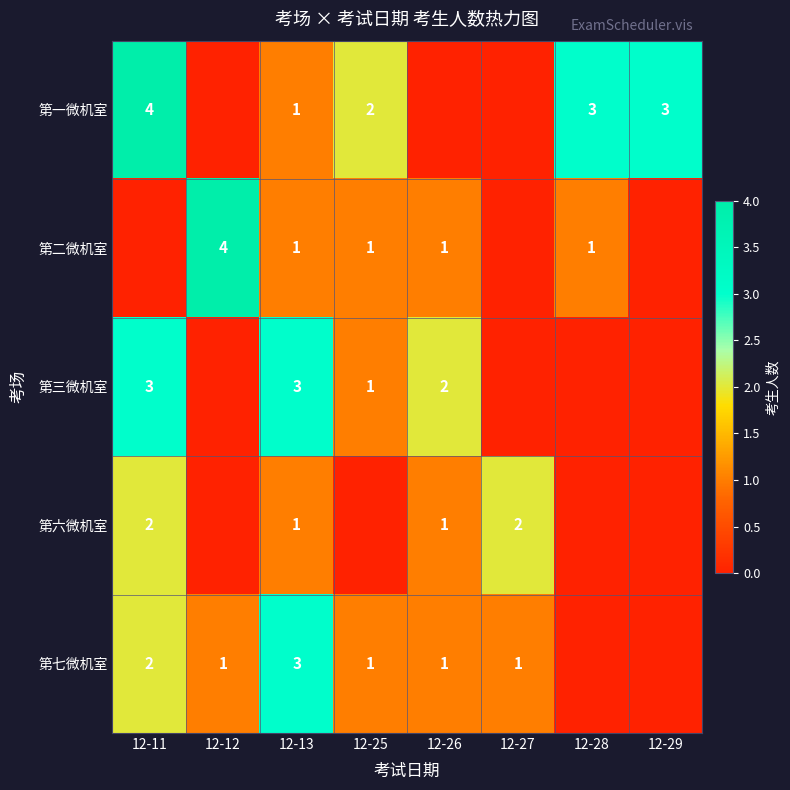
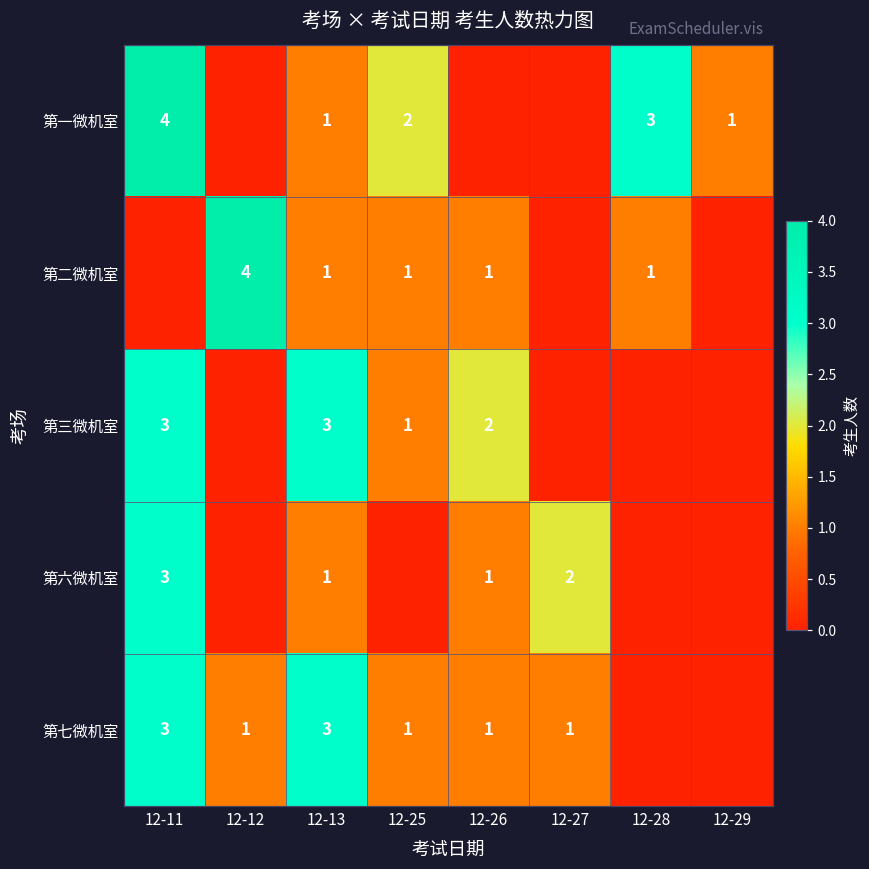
  {
    "第一微机室": {
      "12-11": 4,
      "12-13": 1,
      "12-25": 2,
      "12-28": 3,
-     "12-29": 3
+     "12-29": 1
    },
    "第二微机室": {
      "12-12": 4,
      "12-13": 1,
      "12-25": 1,
      "12-26": 1,
      "12-28": 1
    },
    "第三微机室": {
      "12-11": 3,
      "12-13": 3,
      "12-25": 1,
      "12-26": 2
    },
    "第六微机室": {
-     "12-11": 2,
+     "12-11": 3,
      "12-13": 1,
      "12-26": 1,
      "12-27": 2
    },
    "第七微机室": {
-     "12-11": 2,
+     "12-11": 3,
      "12-12": 1,
      "12-13": 3,
      "12-25": 1,
      "12-26": 1,
      "12-27": 1
    }
  }
